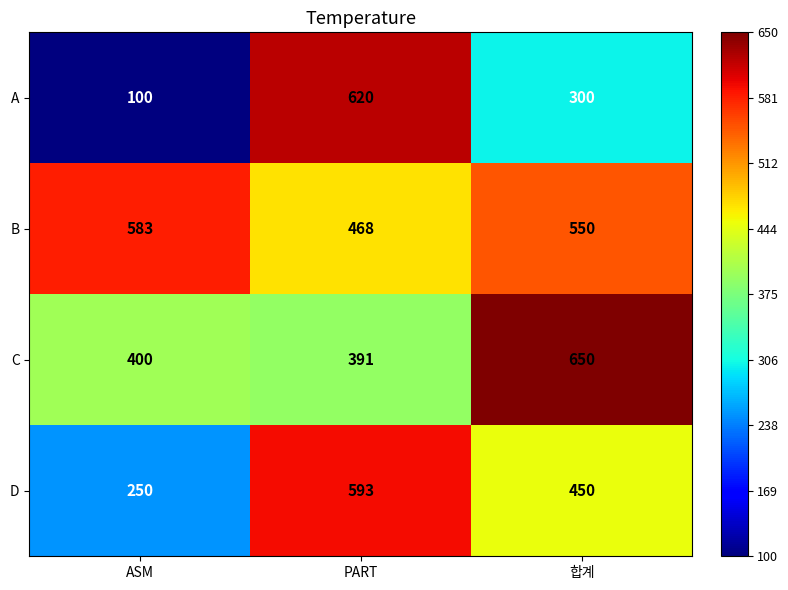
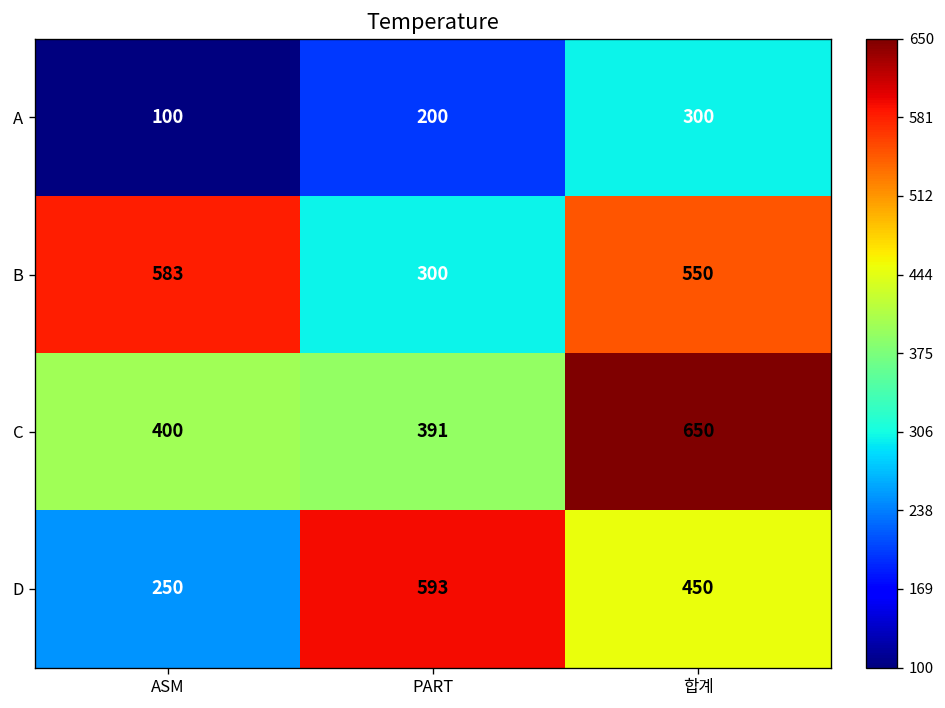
  {
    "A": {
      "ASM": 100,
-     "PART": 620,
+     "PART": 200,
      "합계": 300
    },
    "B": {
      "ASM": 583,
-     "PART": 468,
+     "PART": 300,
      "합계": 550
    },
    "C": {
      "ASM": 400,
      "PART": 391,
      "합계": 650
    },
    "D": {
      "ASM": 250,
      "PART": 593,
      "합계": 450
    }
  }
